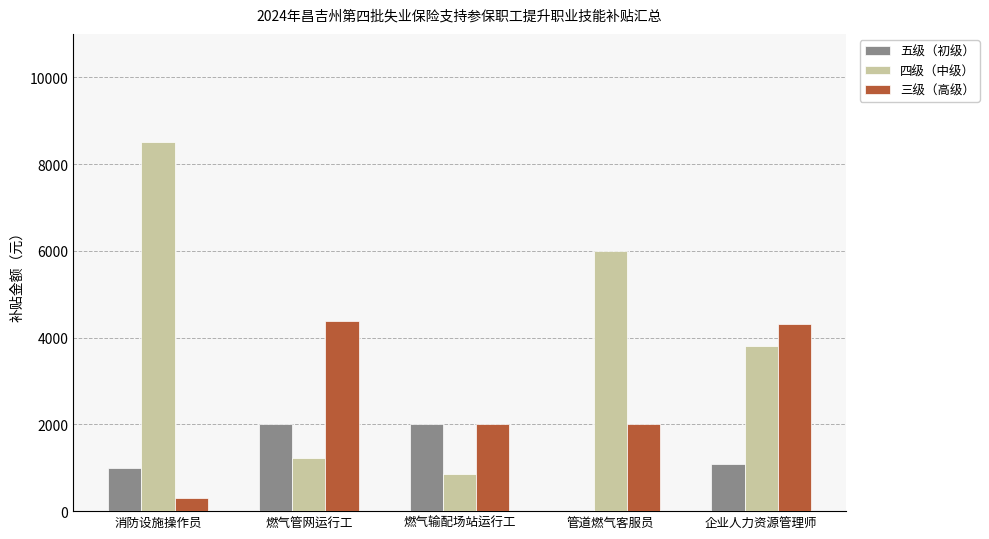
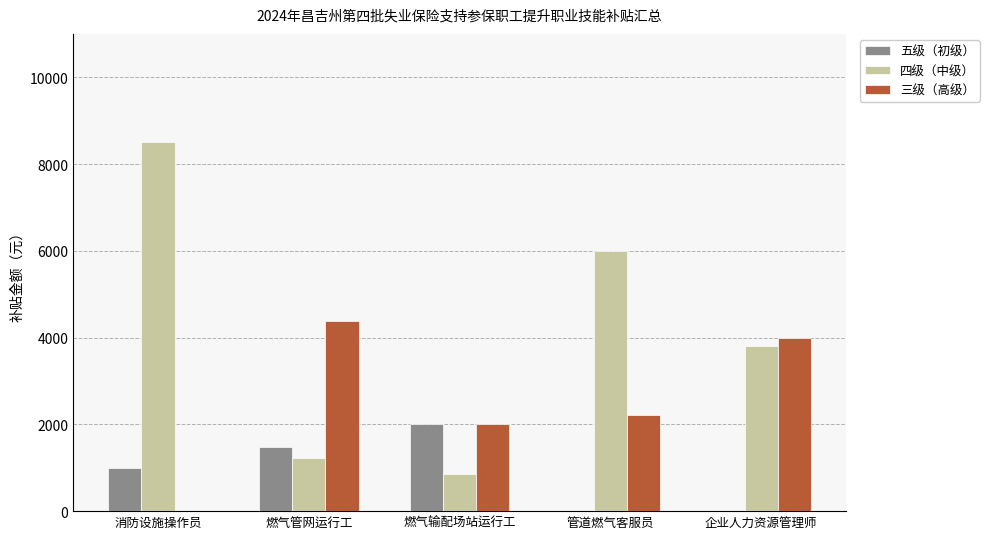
  {
    "五级（初级）": {
      "消防设施操作员": 1000,
-     "燃气管网运行工": 2000,
+     "燃气管网运行工": 1500,
      "燃气输配场站运行工": 2000,
      "管道燃气客服员": 0,
-     "企业人力资源管理师": 1100
+     "企业人力资源管理师": 0
    },
    "四级（中级）": {
      "消防设施操作员": 8500,
      "燃气管网运行工": 1200,
      "燃气输配场站运行工": 800,
      "管道燃气客服员": 6000,
      "企业人力资源管理师": 3800
    },
    "三级（高级）": {
-     "消防设施操作员": 300,
+     "消防设施操作员": 0,
      "燃气管网运行工": 4400,
      "燃气输配场站运行工": 2000,
-     "管道燃气客服员": 2000,
-     "企业人力资源管理师": 4300
+     "管道燃气客服员": 2200,
+     "企业人力资源管理师": 4000
    }
  }
